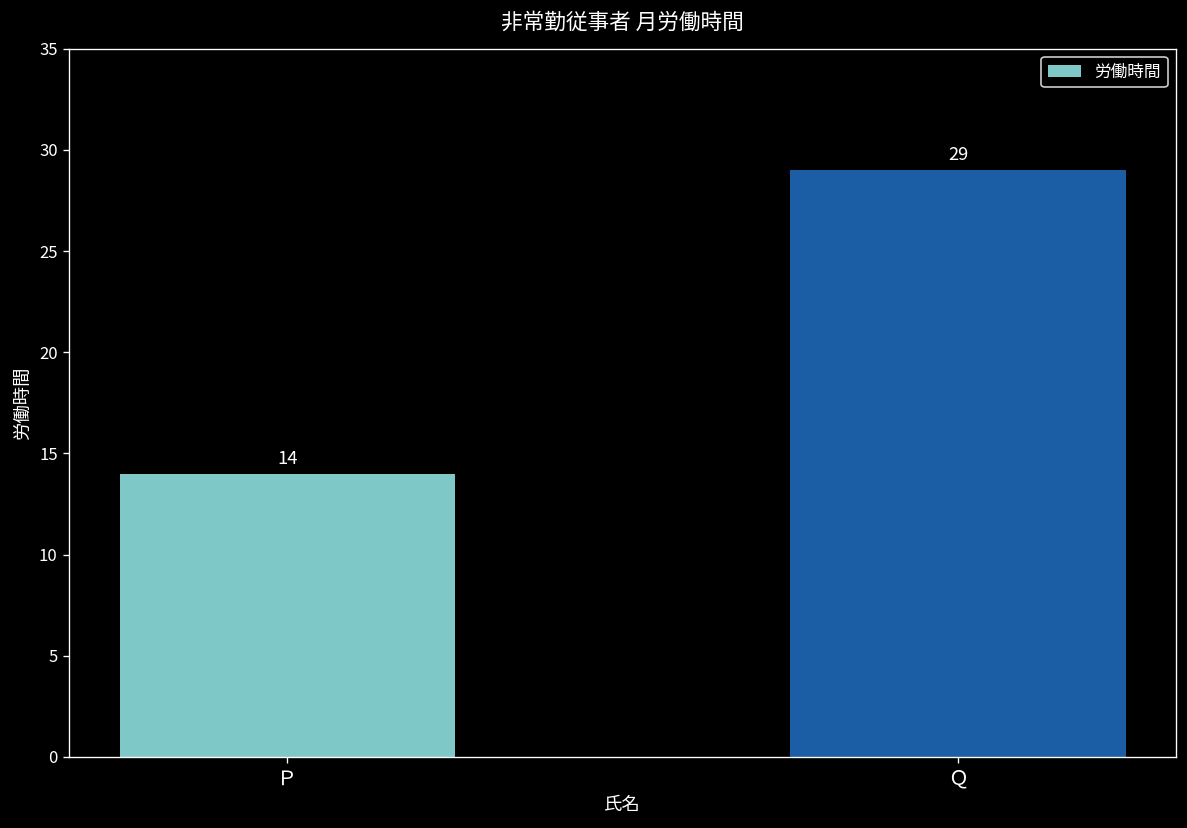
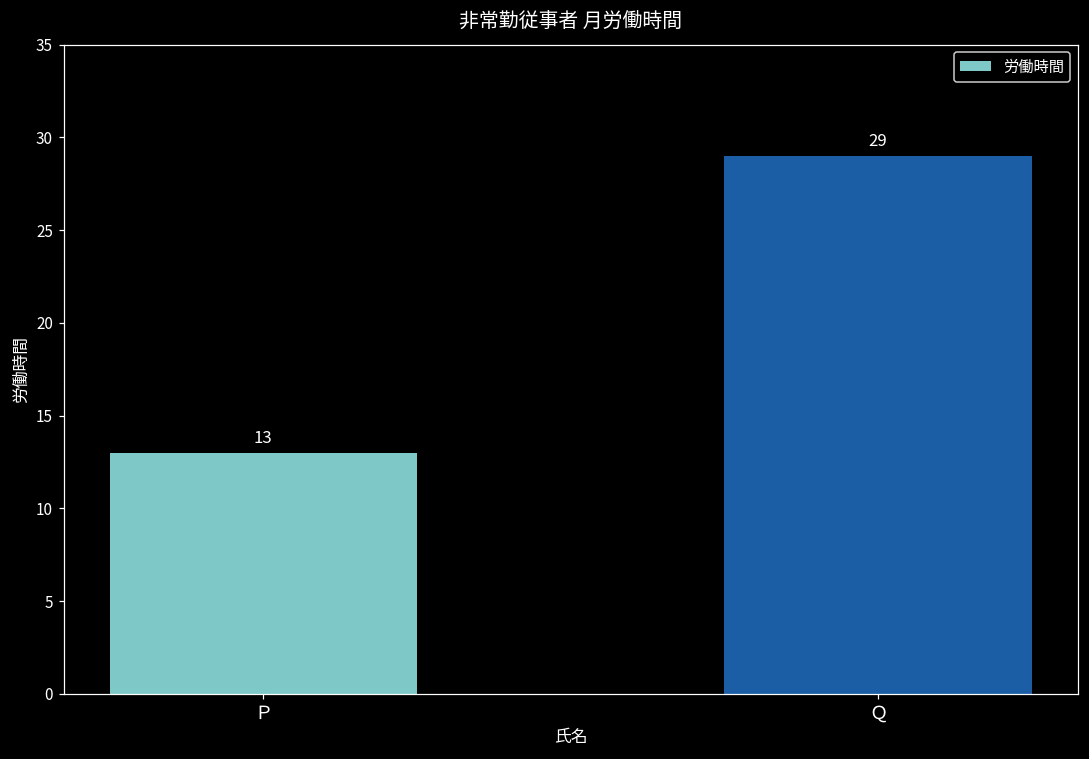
  {
-   "Ｐ": 14,
+   "Ｐ": 13,
    "Ｑ": 29
  }
